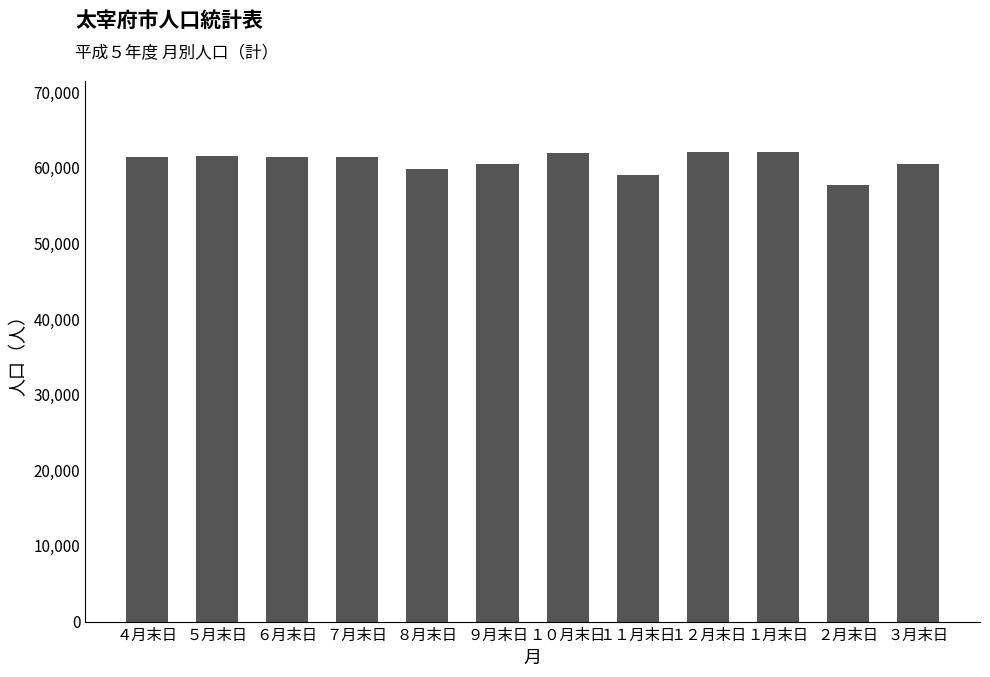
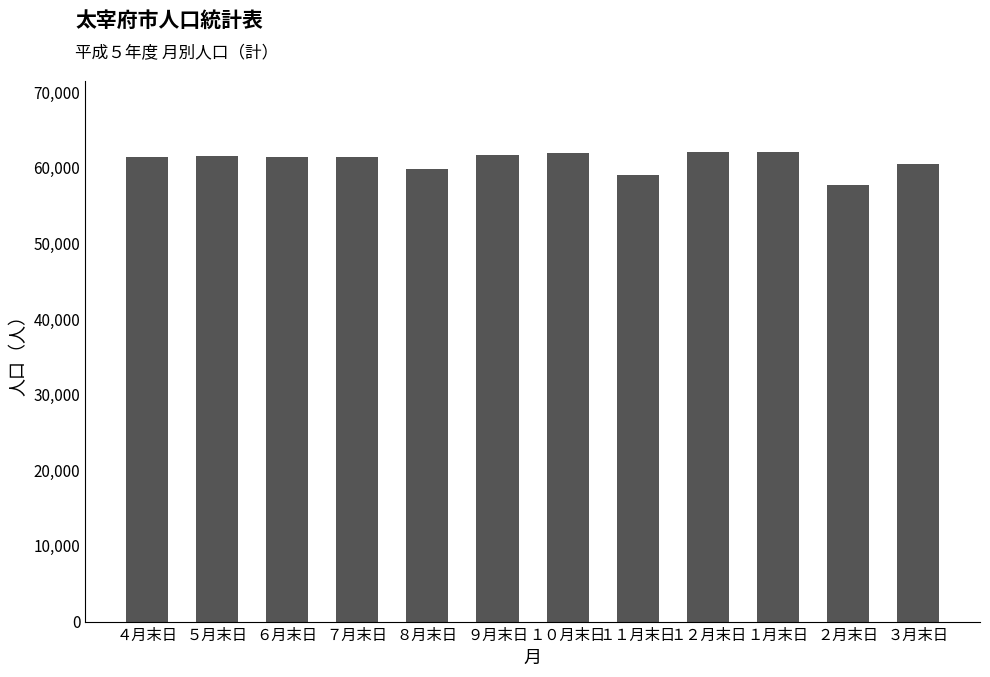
  {
    "４月末日": "61,000",
    "５月末日": "62,000",
    "６月末日": "61,000",
    "７月末日": "61,000",
    "８月末日": "60,000",
-   "９月末日": "60,000",
+   "９月末日": "62,000",
    "１０月末日": "62,000",
    "１１月末日": "59,000",
    "１２月末日": "62,000",
    "１月末日": "62,000",
    "２月末日": "58,000",
    "３月末日": "61,000"
  }
